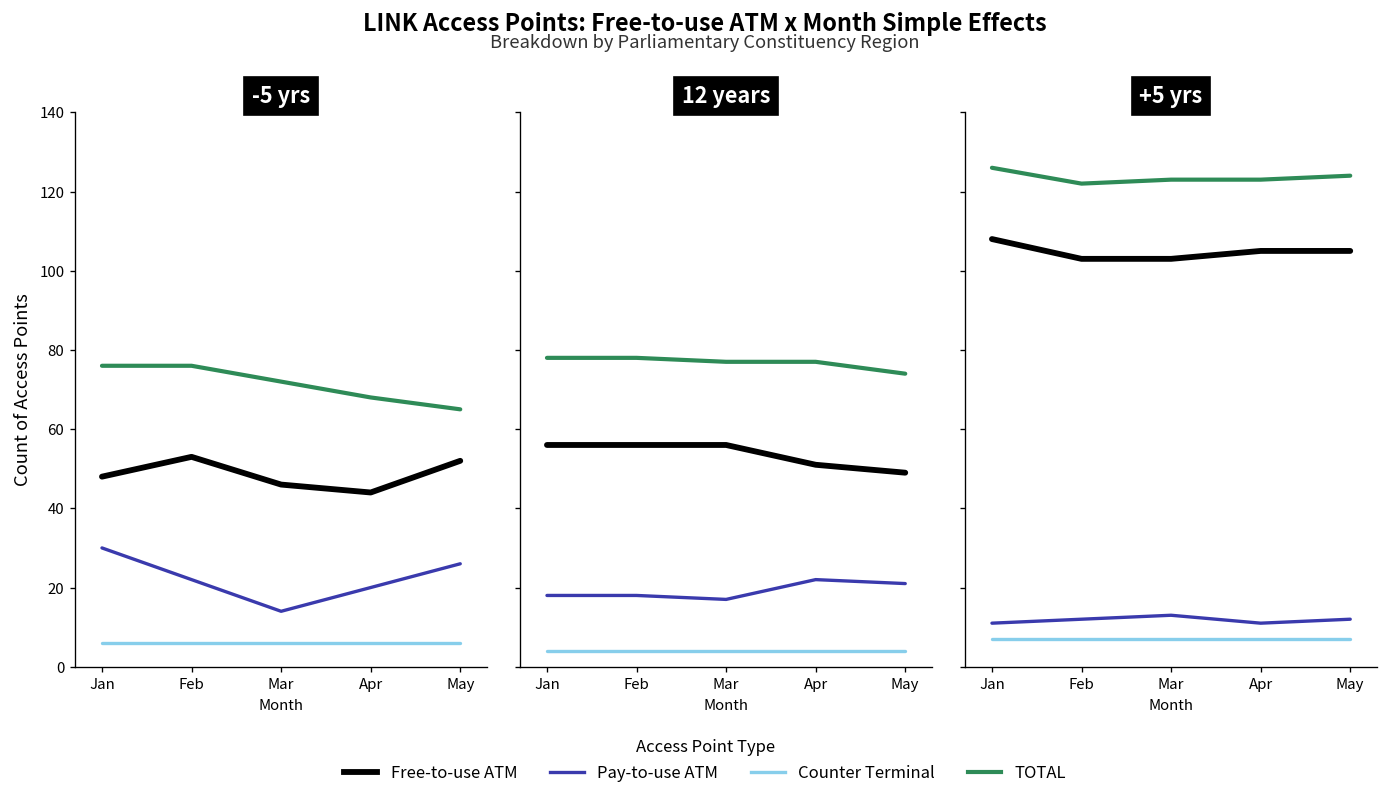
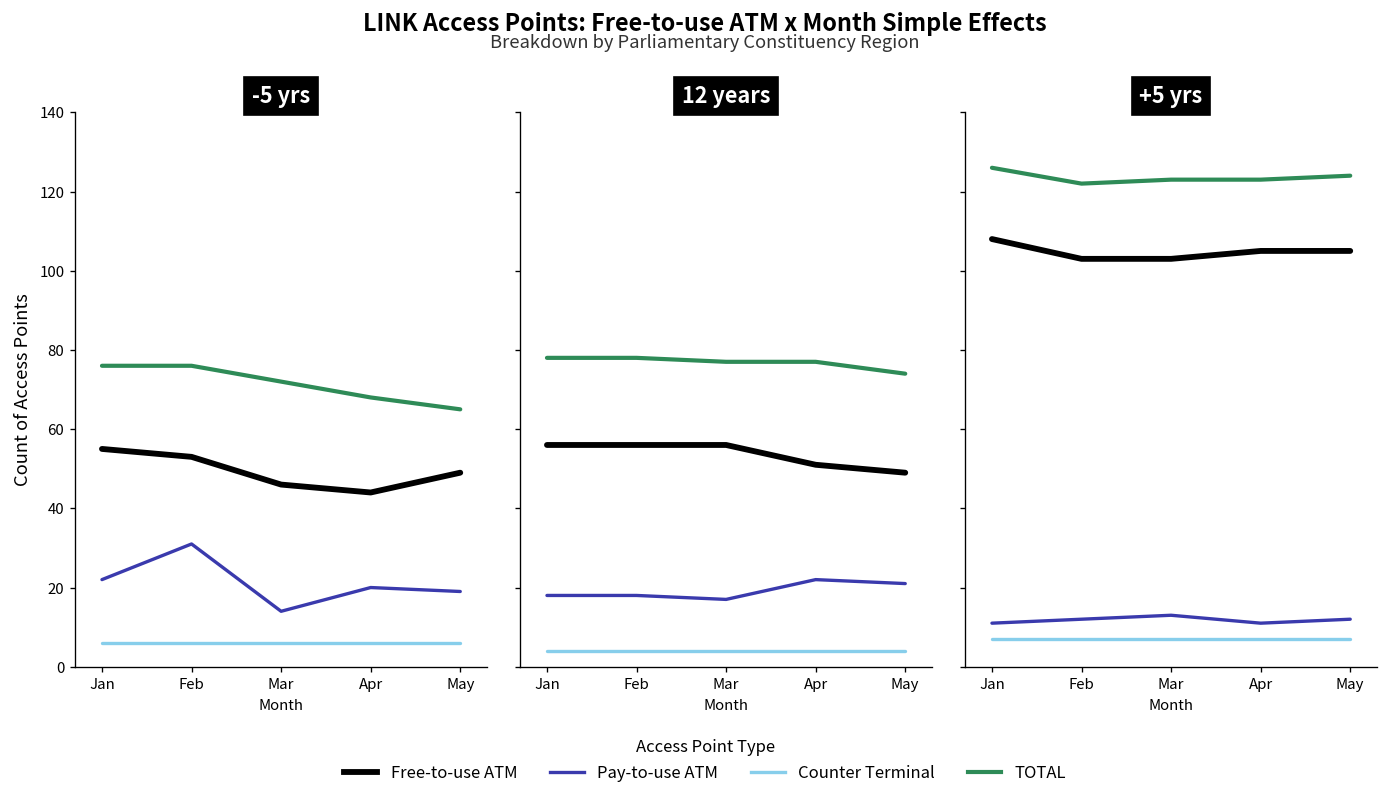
  {
    "-5 yrs": {
      "Free-to-use ATM": {
-       "Jan": 48,
+       "Jan": 55,
        "Feb": 53,
        "Mar": 46,
        "Apr": 44,
-       "May": 52
+       "May": 49
      },
      "Pay-to-use ATM": {
-       "Jan": 30,
-       "Feb": 22,
+       "Jan": 22,
+       "Feb": 31,
        "Mar": 14,
        "Apr": 20,
-       "May": 26
+       "May": 19
      },
      "Counter Terminal": {
        "Jan": 6,
        "Feb": 6,
        "Mar": 6,
        "Apr": 6,
        "May": 6
      },
      "TOTAL": {
        "Jan": 76,
        "Feb": 76,
        "Mar": 72,
        "Apr": 68,
        "May": 65
      }
    }
  }
